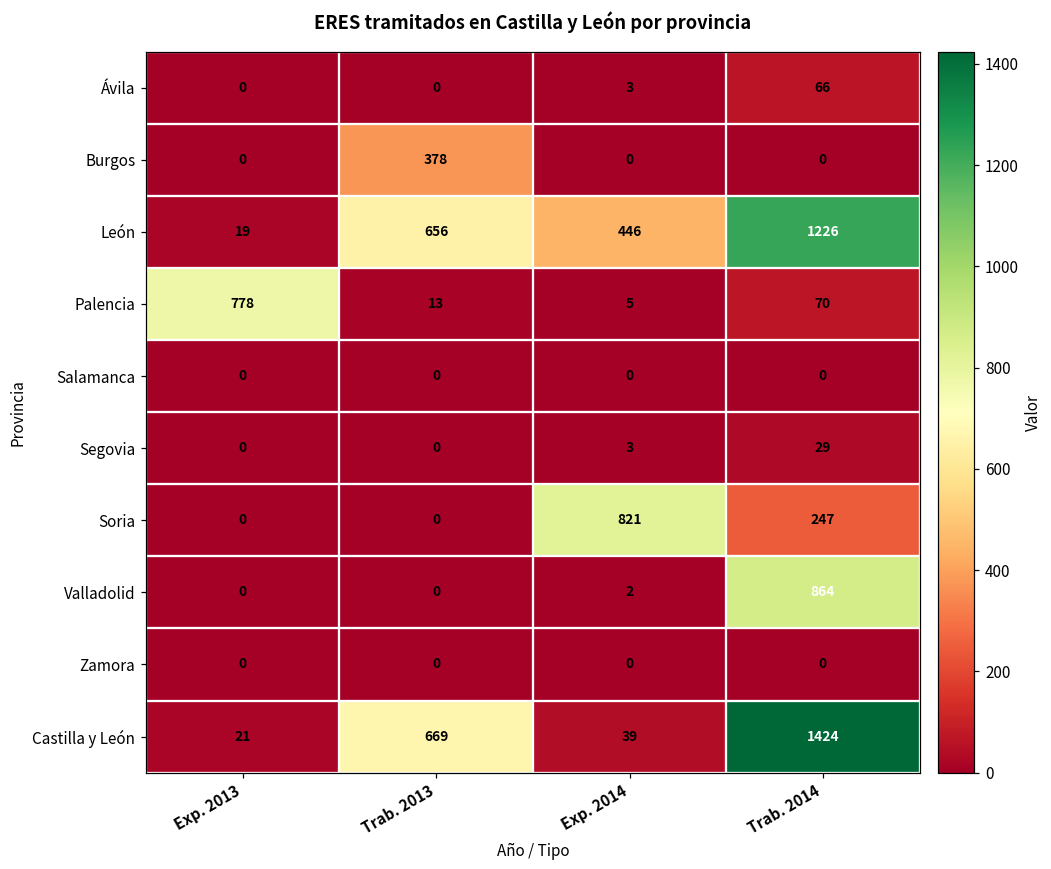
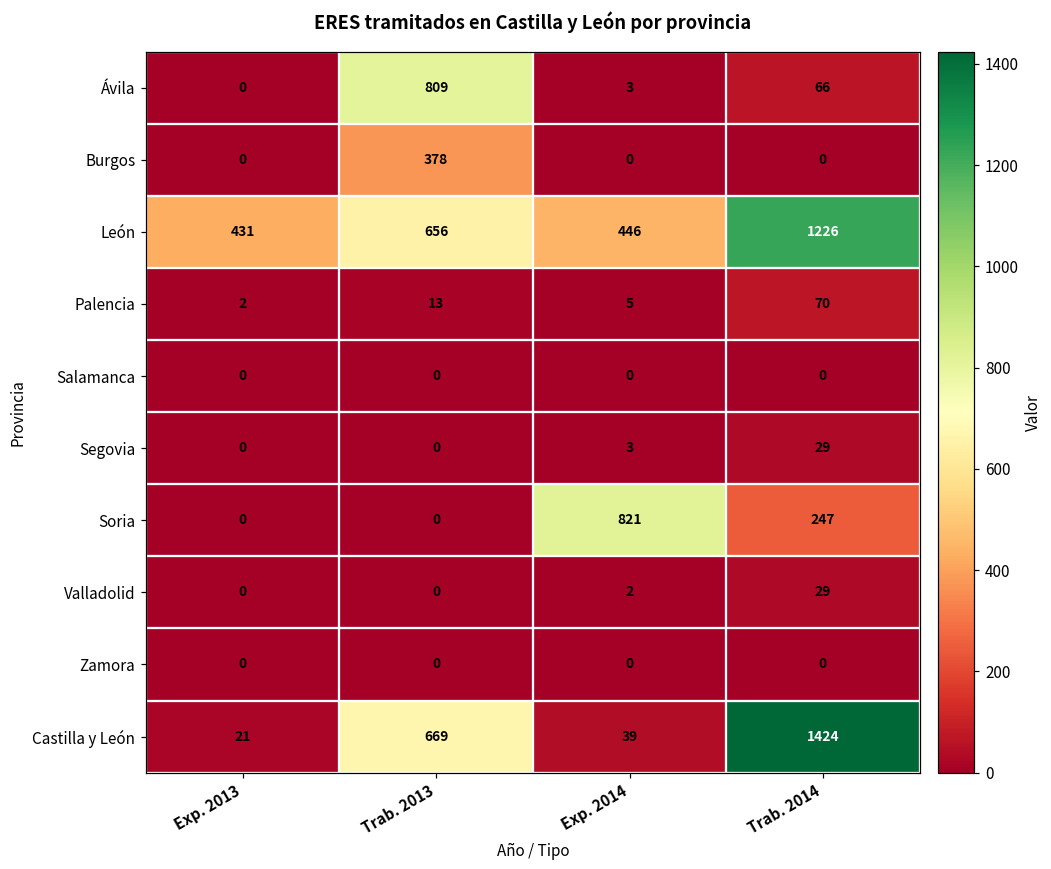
  {
    "Ávila": {
      "Exp. 2013": 0,
-     "Trab. 2013": 0,
+     "Trab. 2013": 809,
      "Exp. 2014": 3,
      "Trab. 2014": 66
    },
    "Burgos": {
      "Exp. 2013": 0,
      "Trab. 2013": 378,
      "Exp. 2014": 0,
      "Trab. 2014": 0
    },
    "León": {
-     "Exp. 2013": 19,
+     "Exp. 2013": 431,
      "Trab. 2013": 656,
      "Exp. 2014": 446,
      "Trab. 2014": 1226
    },
    "Palencia": {
-     "Exp. 2013": 778,
+     "Exp. 2013": 2,
      "Trab. 2013": 13,
      "Exp. 2014": 5,
      "Trab. 2014": 70
    },
    "Salamanca": {
      "Exp. 2013": 0,
      "Trab. 2013": 0,
      "Exp. 2014": 0,
      "Trab. 2014": 0
    },
    "Segovia": {
      "Exp. 2013": 0,
      "Trab. 2013": 0,
      "Exp. 2014": 3,
      "Trab. 2014": 29
    },
    "Soria": {
      "Exp. 2013": 0,
      "Trab. 2013": 0,
      "Exp. 2014": 821,
      "Trab. 2014": 247
    },
    "Valladolid": {
      "Exp. 2013": 0,
      "Trab. 2013": 0,
      "Exp. 2014": 2,
-     "Trab. 2014": 864
+     "Trab. 2014": 29
    },
    "Zamora": {
      "Exp. 2013": 0,
      "Trab. 2013": 0,
      "Exp. 2014": 0,
      "Trab. 2014": 0
    },
    "Castilla y León": {
      "Exp. 2013": 21,
      "Trab. 2013": 669,
      "Exp. 2014": 39,
      "Trab. 2014": 1424
    }
  }
